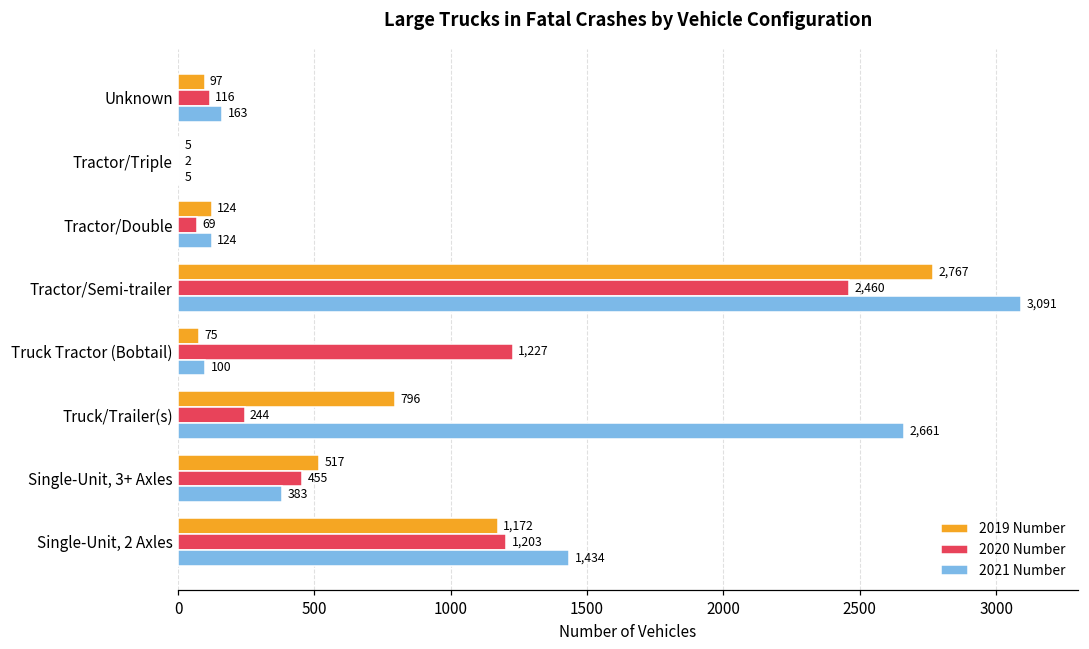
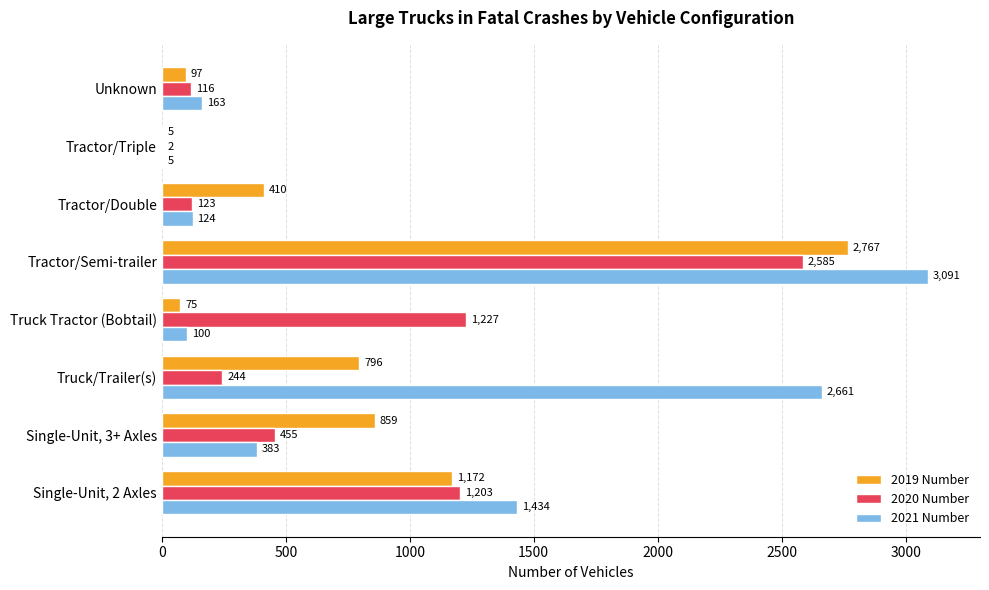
  {
    "2019 Number": {
      "Unknown": "97",
      "Tractor/Triple": "5",
-     "Tractor/Double": "124",
+     "Tractor/Double": "410",
      "Tractor/Semi-trailer": "2,767",
      "Truck Tractor (Bobtail)": "75",
      "Truck/Trailer(s)": "796",
-     "Single-Unit, 3+ Axles": "517",
+     "Single-Unit, 3+ Axles": "859",
      "Single-Unit, 2 Axles": "1,172"
    },
    "2020 Number": {
      "Unknown": "116",
      "Tractor/Triple": "2",
-     "Tractor/Double": "69",
-     "Tractor/Semi-trailer": "2,460",
+     "Tractor/Double": "123",
+     "Tractor/Semi-trailer": "2,585",
      "Truck Tractor (Bobtail)": "1,227",
      "Truck/Trailer(s)": "244",
      "Single-Unit, 3+ Axles": "455",
      "Single-Unit, 2 Axles": "1,203"
    },
    "2021 Number": {
      "Unknown": "163",
      "Tractor/Triple": "5",
      "Tractor/Double": "124",
      "Tractor/Semi-trailer": "3,091",
      "Truck Tractor (Bobtail)": "100",
      "Truck/Trailer(s)": "2,661",
      "Single-Unit, 3+ Axles": "383",
      "Single-Unit, 2 Axles": "1,434"
    }
  }
